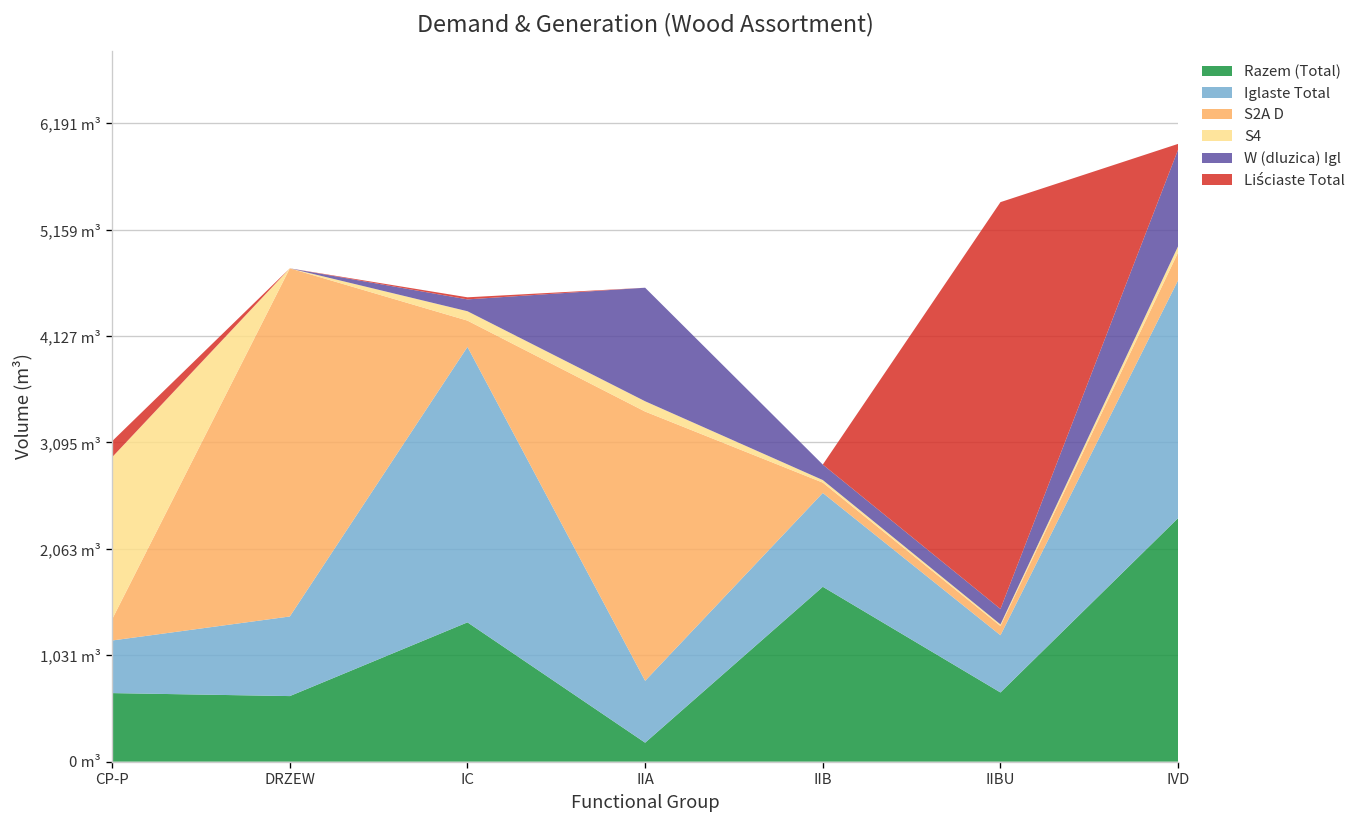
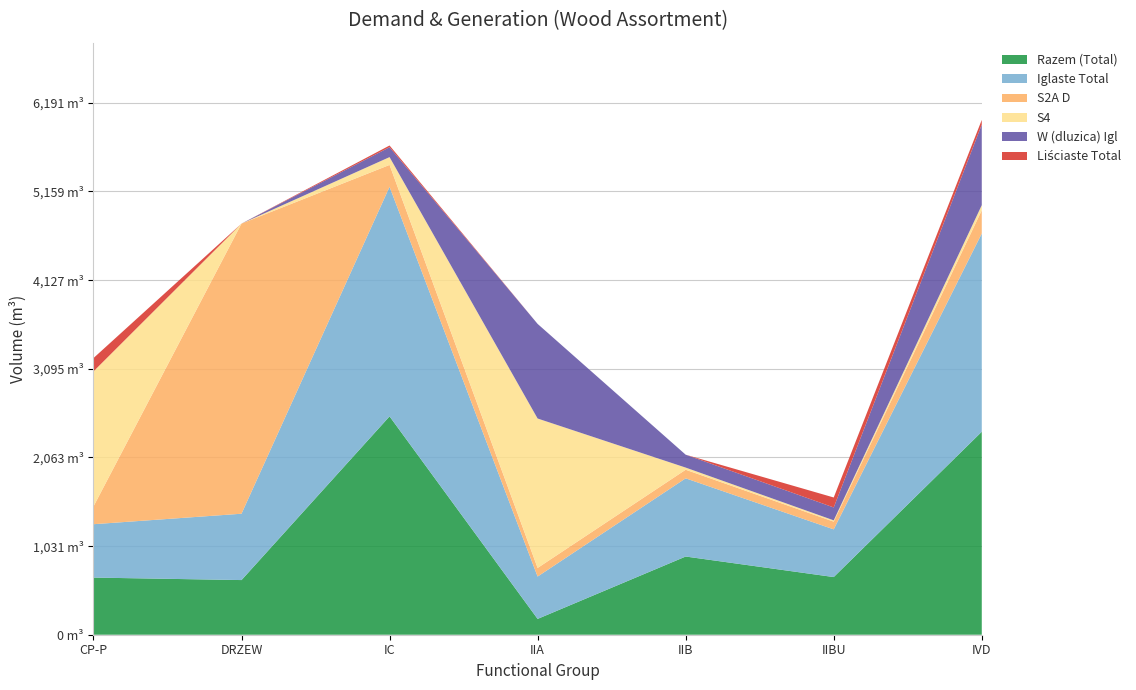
  {
    "Razem (Total)": {
      "CP-P": "700 m³",
      "DRZEW": "600 m³",
-     "IC": "1,400 m³",
+     "IC": "2,500 m³",
      "IIA": "200 m³",
-     "IIB": "1,700 m³",
+     "IIB": "900 m³",
      "IIBU": "700 m³",
      "IVD": "2,400 m³"
    },
    "Iglaste Total": {
-     "CP-P": "500 m³",
+     "CP-P": "600 m³",
      "DRZEW": "800 m³",
      "IC": "2,700 m³",
-     "IIA": "600 m³",
+     "IIA": "500 m³",
      "IIB": "900 m³",
      "IIBU": "600 m³",
      "IVD": "2,300 m³"
    },
    "S2A D": {
      "CP-P": "200 m³",
      "IC": "300 m³",
-     "IIA": "2,600 m³",
+     "IIA": "100 m³",
      "IVD": "300 m³"
    },
    "S4": {
      "IC": "100 m³",
-     "IIA": "100 m³",
+     "IIA": "1,700 m³",
      "IVD": "100 m³"
    },
    "W (dluzica) Igl": {
      "IIBU": "200 m³",
      "IVD": "900 m³"
    },
    "Liściaste Total": {
      "CP-P": "200 m³",
-     "IIBU": "3,900 m³",
+     "IIBU": "100 m³",
      "IVD": "100 m³"
    }
  }
